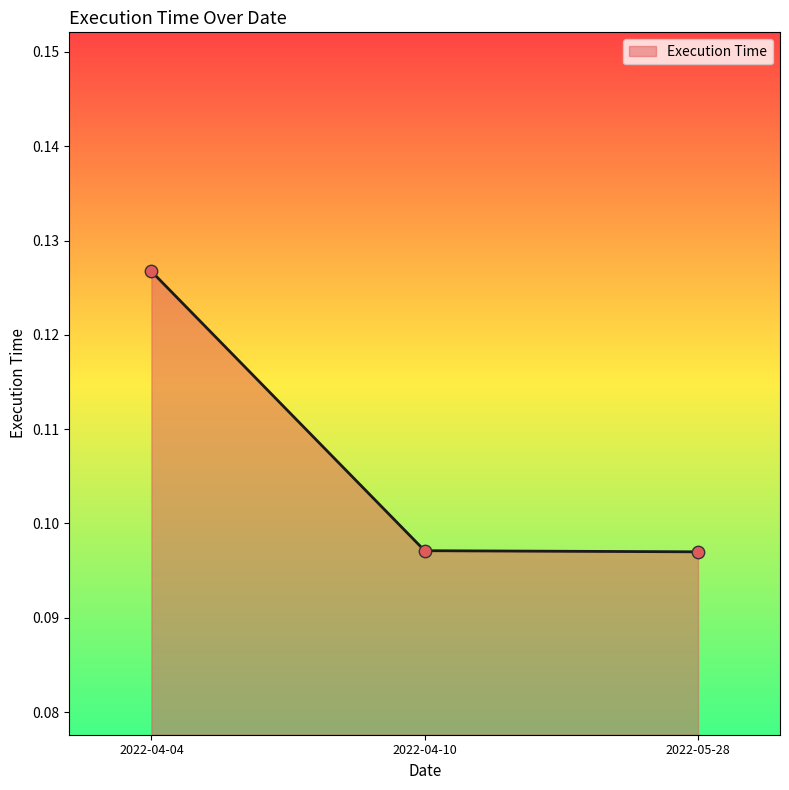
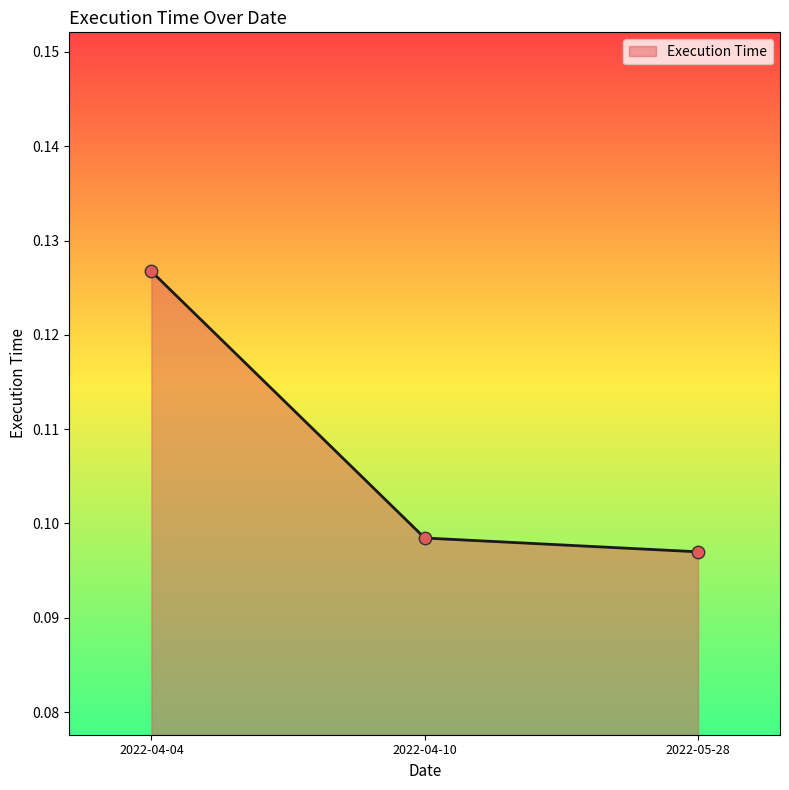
  {
    "2022-04-04": 0.127,
-   "2022-04-10": 0.097,
+   "2022-04-10": 0.098,
    "2022-05-28": 0.097
  }
